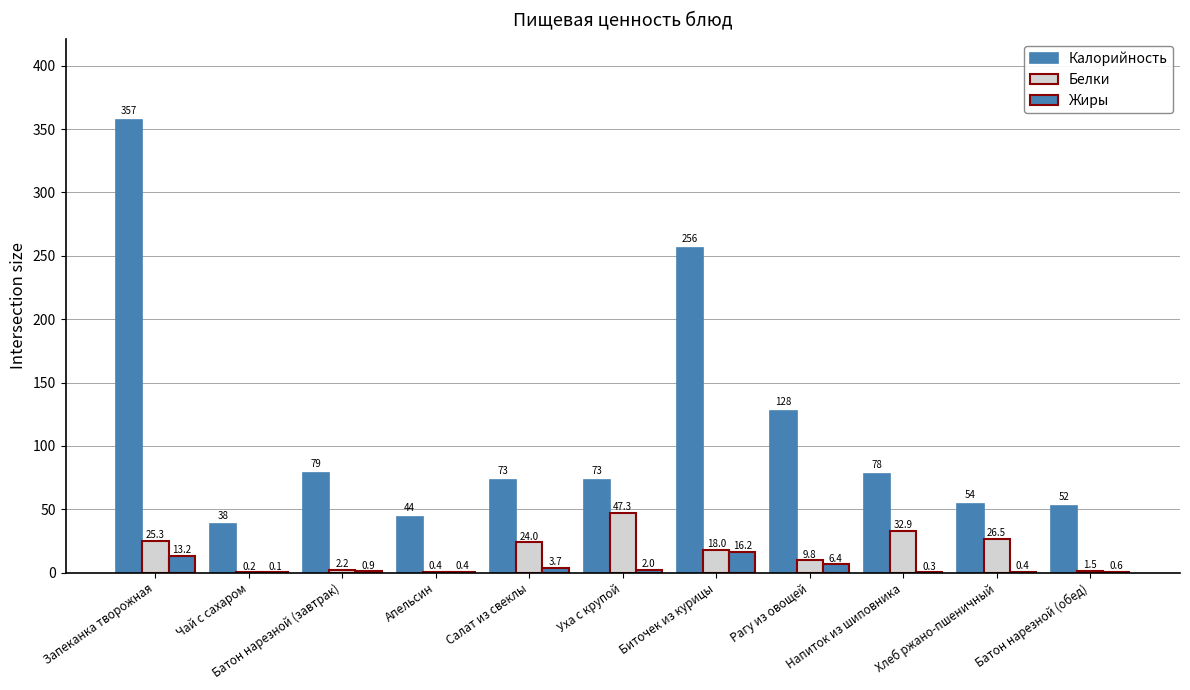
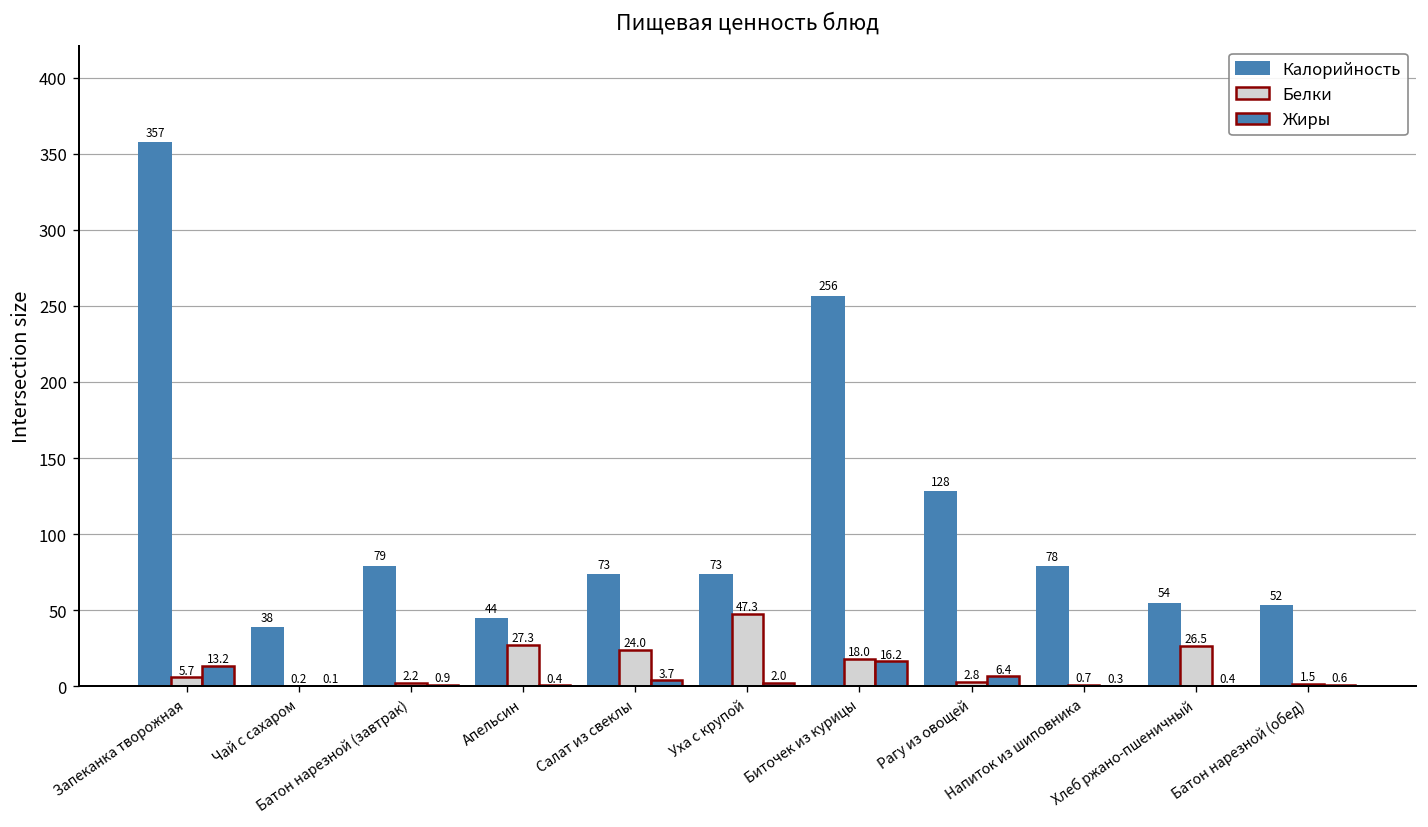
  {
    "Белки": {
-     "Запеканка творожная": 25.3,
+     "Запеканка творожная": 5.7,
      "Чай с сахаром": 0.2,
      "Батон нарезной (завтрак)": 2.2,
-     "Апельсин": 0.4,
+     "Апельсин": 27.3,
      "Салат из свеклы": 24.0,
      "Уха с крупой": 47.3,
      "Биточек из курицы": 18.0,
-     "Рагу из овощей": 9.8,
-     "Напиток из шиповника": 32.9,
+     "Рагу из овощей": 2.8,
+     "Напиток из шиповника": 0.7,
      "Хлеб ржано-пшеничный": 26.5,
      "Батон нарезной (обед)": 1.5
    }
  }
